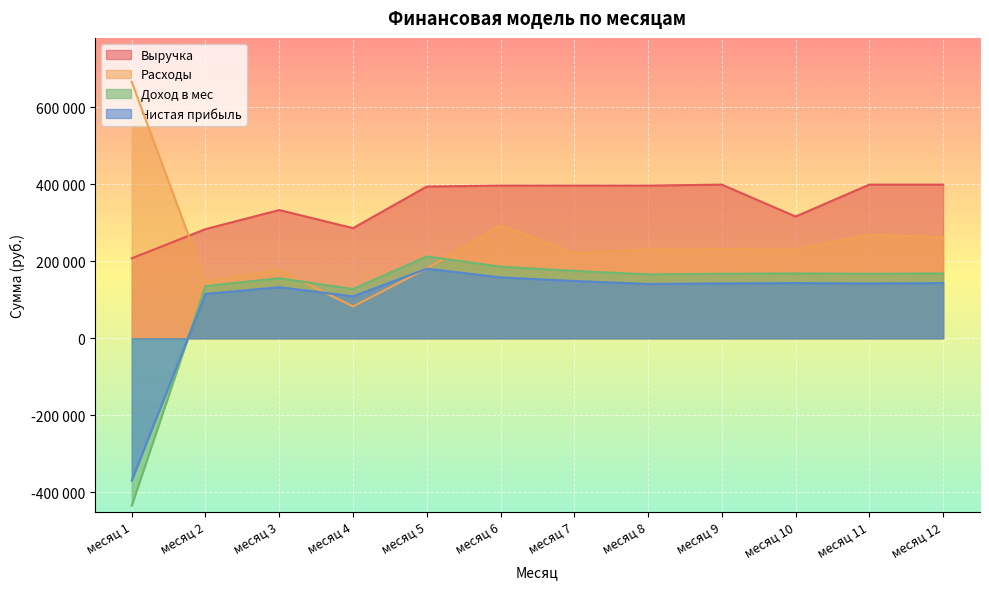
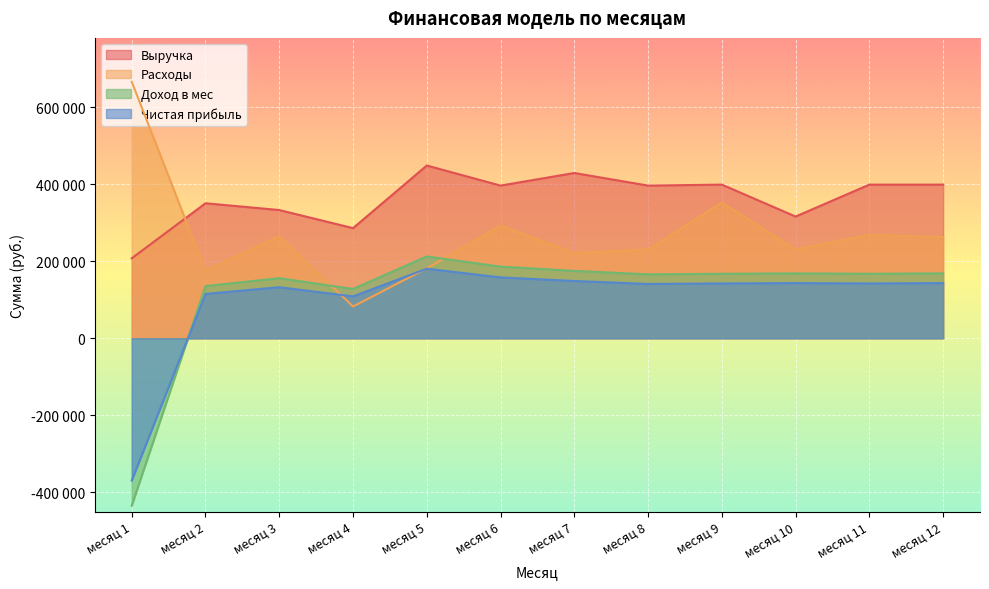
  {
    "Выручка": {
      "месяц 1": 210000,
-     "месяц 2": 280000,
+     "месяц 2": 350000,
      "месяц 3": 330000,
      "месяц 4": 290000,
-     "месяц 5": 390000,
+     "месяц 5": 450000,
      "месяц 6": 400000,
-     "месяц 7": 400000,
+     "месяц 7": 430000,
      "месяц 8": 400000,
      "месяц 9": 400000,
      "месяц 10": 320000,
      "месяц 11": 400000,
      "месяц 12": 400000
    },
    "Расходы": {
-     "месяц 2": 150000,
-     "месяц 3": 180000,
+     "месяц 2": 170000,
+     "месяц 3": 270000,
      "месяц 4": 80000,
      "месяц 6": 290000,
      "месяц 7": 220000,
      "месяц 8": 230000,
-     "месяц 9": 230000,
+     "месяц 9": 350000,
      "месяц 10": 230000,
      "месяц 11": 270000,
      "месяц 12": 260000
    }
  }
